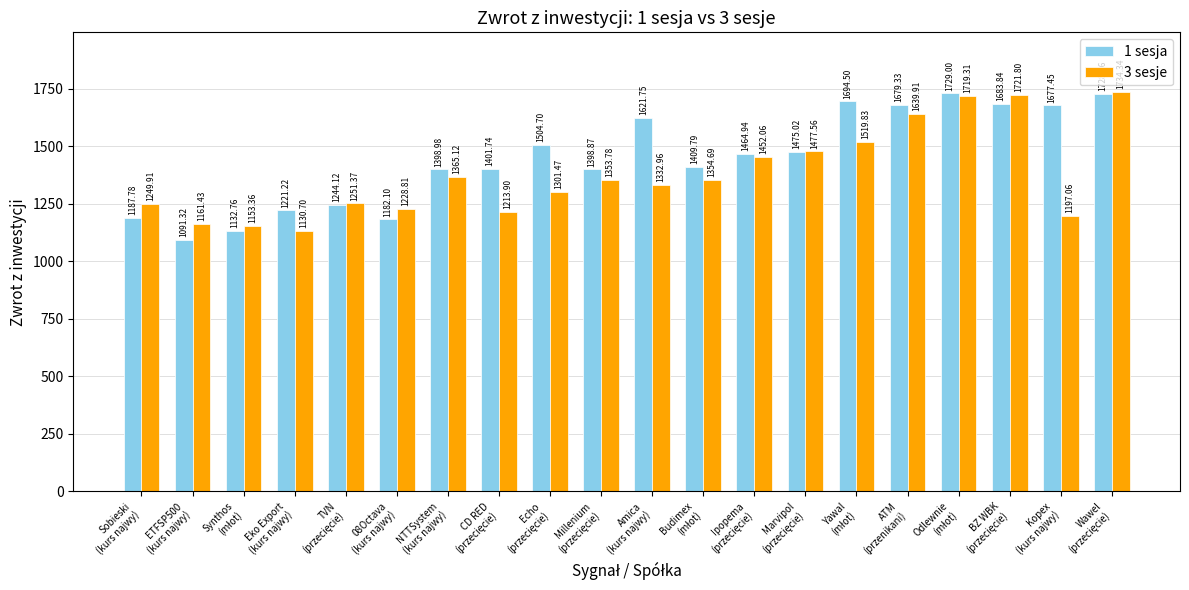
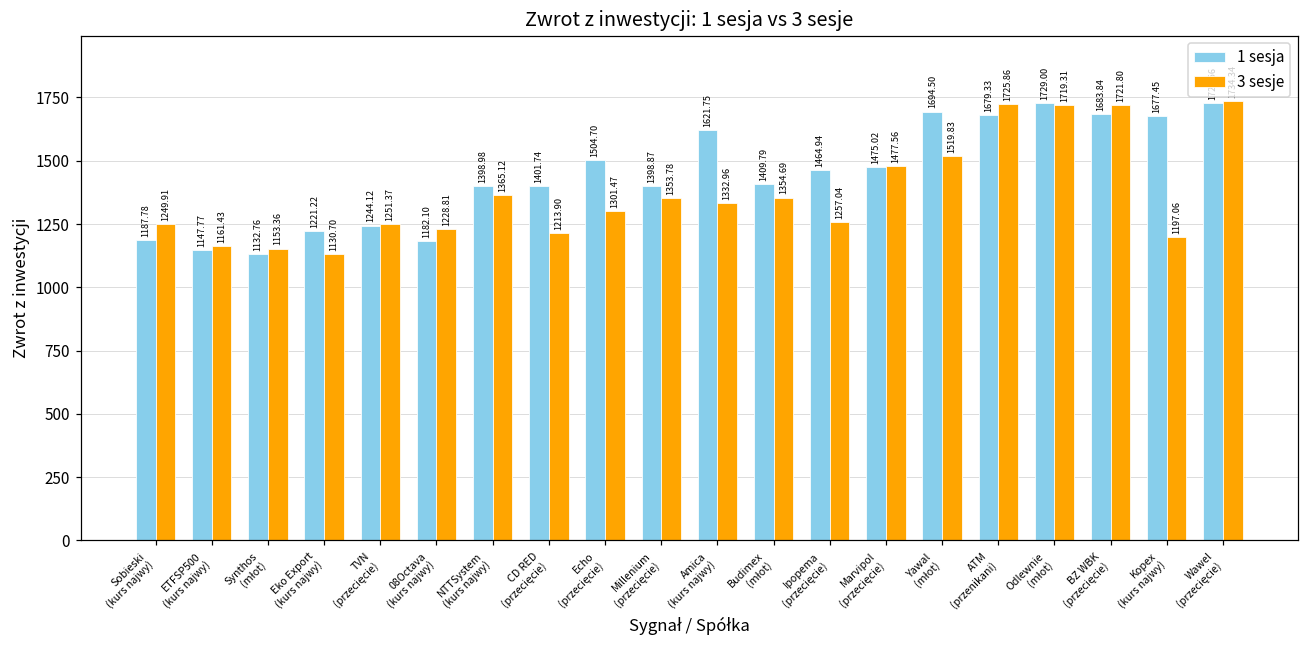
  {
    "1 sesja": {
      "Sobieski (kurs najwy)": 1187.78,
-     "ETFSP500 (kurs najwy)": 1091.32,
+     "ETFSP500 (kurs najwy)": 1147.77,
      "Synthos (młot)": 1132.76,
      "Eko Export (kurs najwy)": 1221.22,
      "TVN (przecięcie)": 1244.12,
      "08Octava (kurs najwy)": 1182.10,
      "NTTSystem (kurs najwy)": 1398.98,
      "CD RED (przecięcie)": 1401.74,
      "Echo (przecięcie)": 1504.70,
      "Millenium (przecięcie)": 1398.87,
      "Amica (kurs najwy)": 1621.75,
      "Budimex (młot)": 1409.79,
      "Ipopema (przecięcie)": 1464.94,
      "Marvipol (przecięcie)": 1475.02,
      "Yawal (młot)": 1694.50,
      "ATM (przenikani)": 1679.33,
      "Odlewnie (młot)": 1729.00,
      "BZ WBK (przecięcie)": 1683.84,
      "Kopex (kurs najwy)": 1677.45
    },
    "3 sesje": {
      "Sobieski (kurs najwy)": 1249.91,
      "ETFSP500 (kurs najwy)": 1161.43,
      "Synthos (młot)": 1153.36,
      "Eko Export (kurs najwy)": 1130.70,
      "TVN (przecięcie)": 1251.37,
      "08Octava (kurs najwy)": 1228.81,
      "NTTSystem (kurs najwy)": 1365.12,
      "CD RED (przecięcie)": 1213.90,
      "Echo (przecięcie)": 1301.47,
      "Millenium (przecięcie)": 1353.78,
      "Amica (kurs najwy)": 1332.96,
      "Budimex (młot)": 1354.69,
-     "Ipopema (przecięcie)": 1452.06,
+     "Ipopema (przecięcie)": 1257.04,
      "Marvipol (przecięcie)": 1477.56,
      "Yawal (młot)": 1519.83,
-     "ATM (przenikani)": 1639.91,
+     "ATM (przenikani)": 1725.86,
      "Odlewnie (młot)": 1719.31,
      "BZ WBK (przecięcie)": 1721.80,
      "Kopex (kurs najwy)": 1197.06
    }
  }
